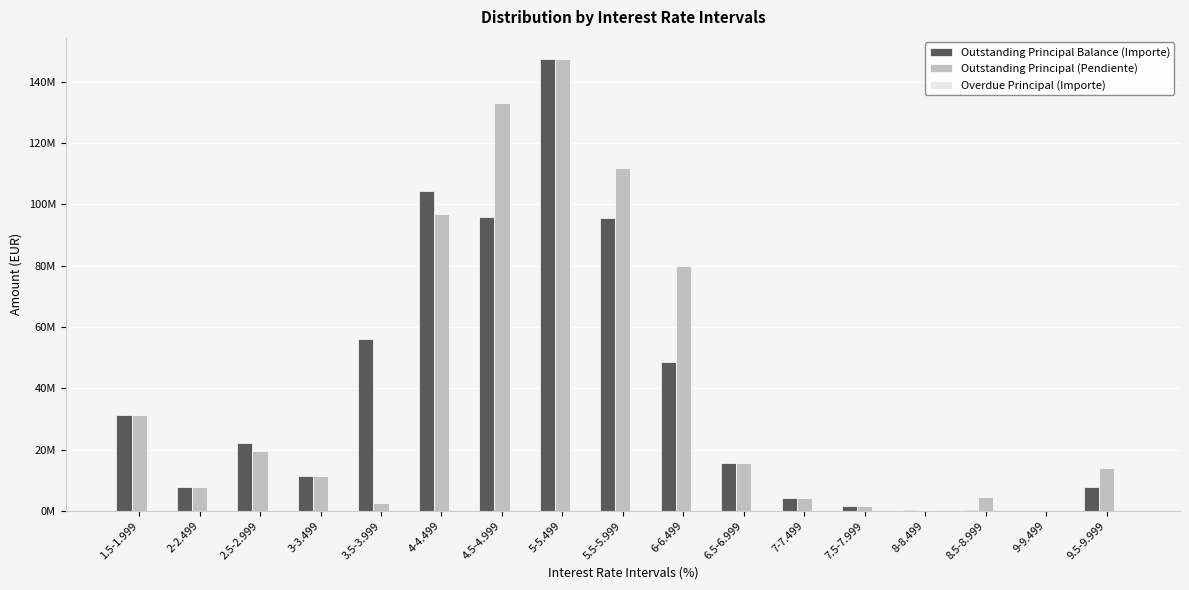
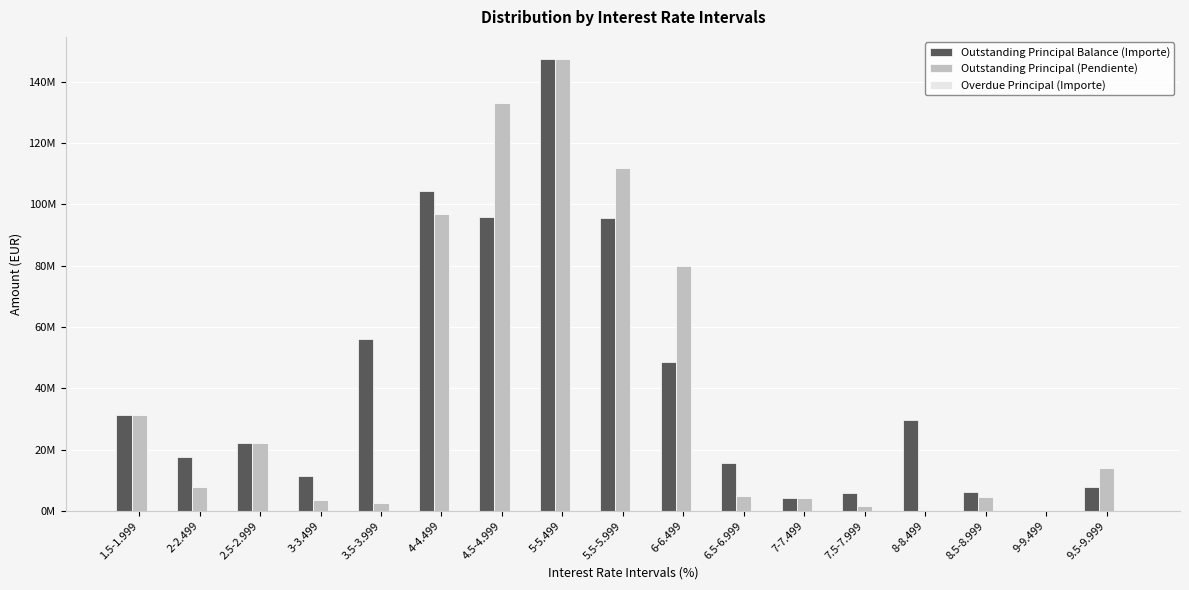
  {
    "Outstanding Principal Balance (Importe)": {
      "1.5-1.999": 31000000,
-     "2-2.499": 8000000,
+     "2-2.499": 18000000,
      "2.5-2.999": 22000000,
      "3-3.499": 11000000,
      "3.5-3.999": 56000000,
      "4-4.499": 104000000,
      "4.5-4.999": 96000000,
      "5-5.499": 147000000,
      "5.5-5.999": 96000000,
      "6-6.499": 48000000,
      "6.5-6.999": 16000000,
      "7-7.499": 4000000,
-     "7.5-7.999": 2000000,
-     "8-8.499": 0,
-     "8.5-8.999": 0,
+     "7.5-7.999": 6000000,
+     "8-8.499": 30000000,
+     "8.5-8.999": 6000000,
      "9.5-9.999": 8000000
    },
    "Outstanding Principal (Pendiente)": {
      "1.5-1.999": 31000000,
      "2-2.499": 8000000,
-     "2.5-2.999": 19000000,
-     "3-3.499": 11000000,
+     "2.5-2.999": 22000000,
+     "3-3.499": 4000000,
      "3.5-3.999": 3000000,
      "4-4.499": 97000000,
      "4.5-4.999": 133000000,
      "5-5.499": 147000000,
      "5.5-5.999": 112000000,
      "6-6.499": 80000000,
-     "6.5-6.999": 16000000,
+     "6.5-6.999": 5000000,
      "7-7.499": 4000000,
      "7.5-7.999": 2000000,
      "8.5-8.999": 4000000,
      "9.5-9.999": 14000000
    },
    "Overdue Principal (Importe)": {
      "2-2.499": 0,
      "3-3.499": 0,
      "8-8.499": 0,
      "8.5-8.999": 0,
      "9-9.499": 0,
      "9.5-9.999": 0
    }
  }
